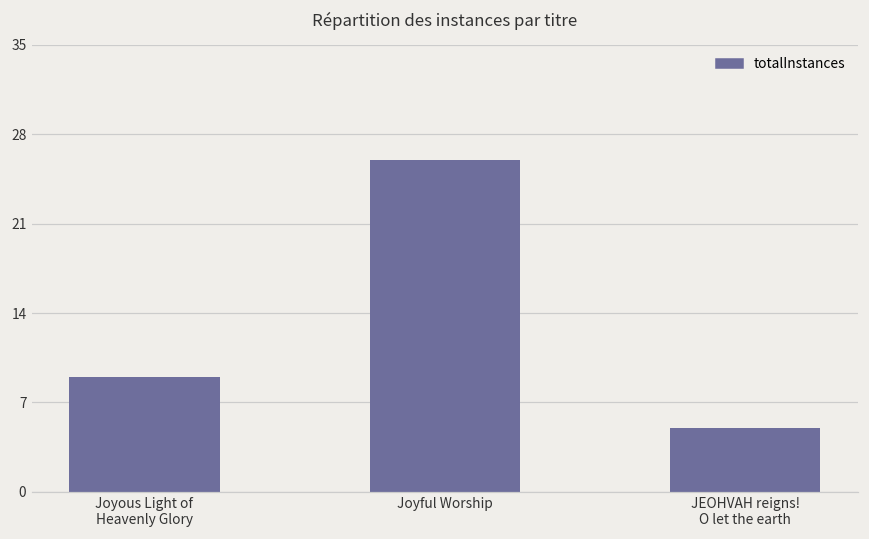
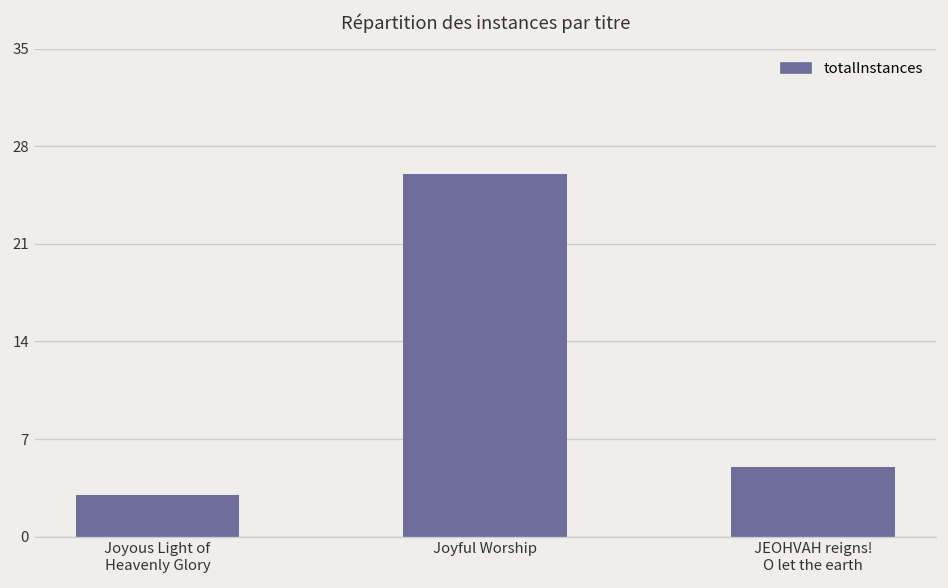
  {
-   "Joyous Light of Heavenly Glory": 9,
+   "Joyous Light of Heavenly Glory": 3,
    "Joyful Worship": 26,
    "JEOHVAH reigns! O let the earth": 5
  }
